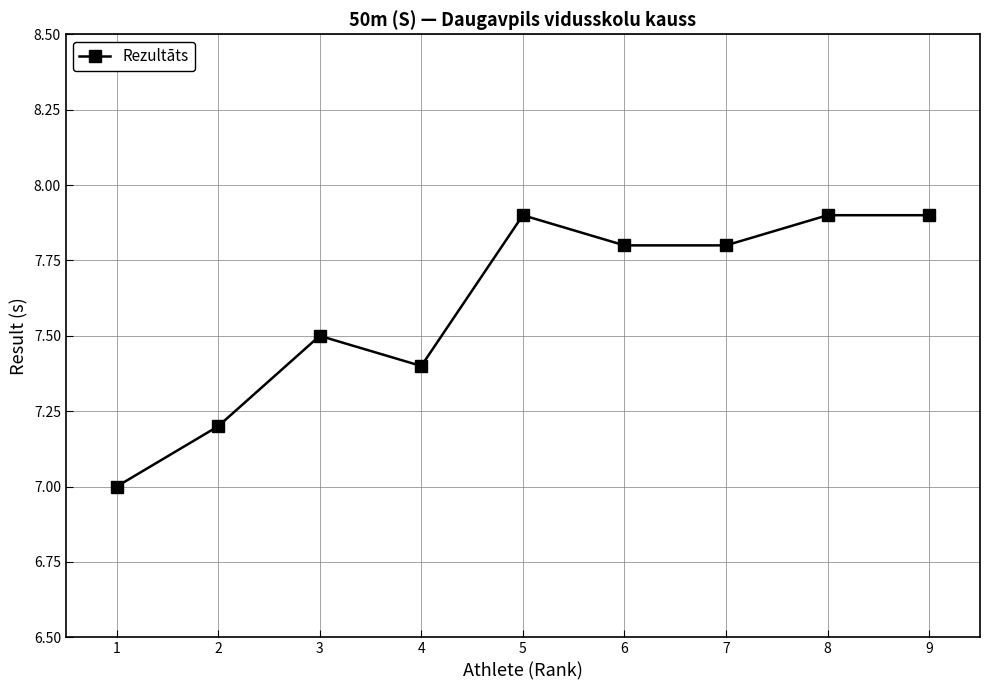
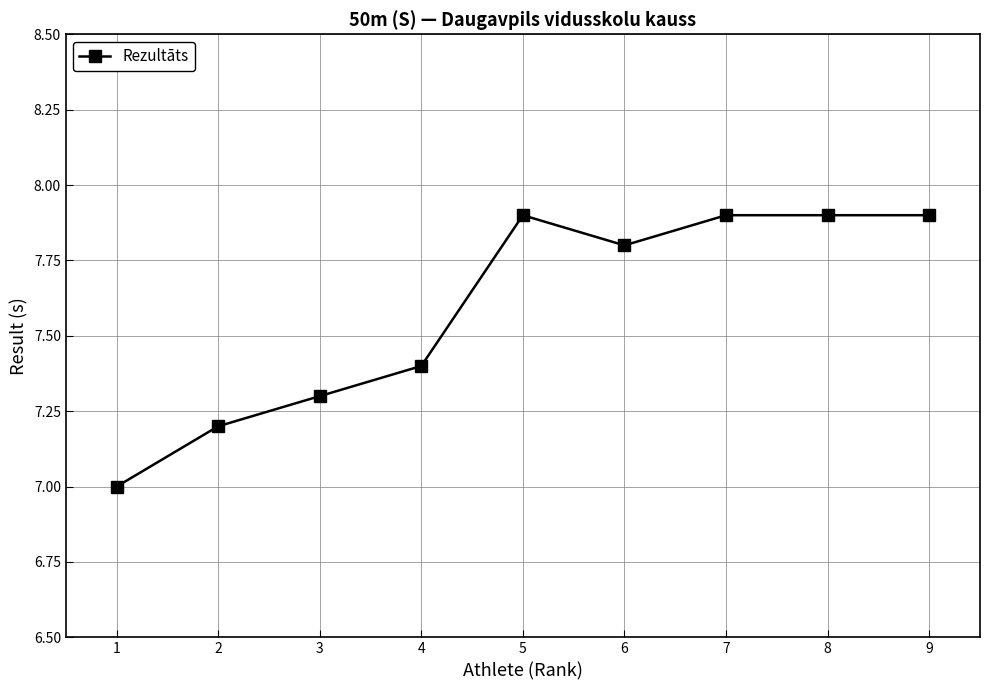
  {
    "1": 7.0,
    "2": 7.2,
-   "3": 7.5,
+   "3": 7.3,
    "4": 7.4,
    "5": 7.9,
    "6": 7.8,
-   "7": 7.8,
+   "7": 7.9,
    "8": 7.9,
    "9": 7.9
  }
